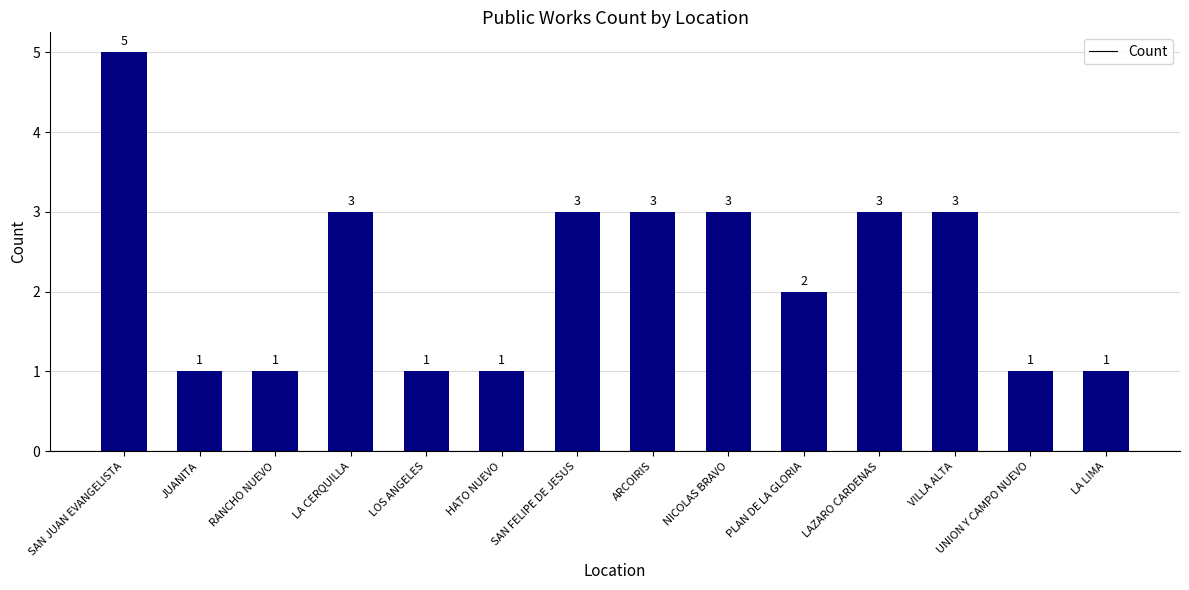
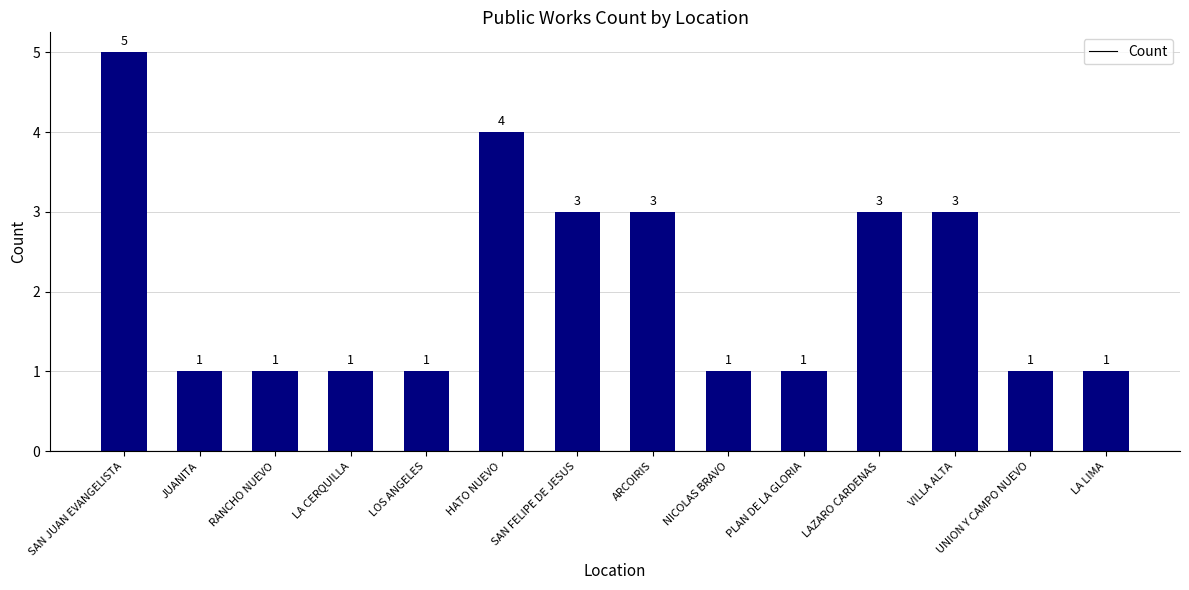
  {
    "SAN JUAN EVANGELISTA": 5,
    "JUANITA": 1,
    "RANCHO NUEVO": 1,
-   "LA CERQUILLA": 3,
+   "LA CERQUILLA": 1,
    "LOS ANGELES": 1,
-   "HATO NUEVO": 1,
+   "HATO NUEVO": 4,
    "SAN FELIPE DE JESUS": 3,
    "ARCOIRIS": 3,
-   "NICOLAS BRAVO": 3,
-   "PLAN DE LA GLORIA": 2,
+   "NICOLAS BRAVO": 1,
+   "PLAN DE LA GLORIA": 1,
    "LAZARO CARDENAS": 3,
    "VILLA ALTA": 3,
    "UNION Y CAMPO NUEVO": 1,
    "LA LIMA": 1
  }
